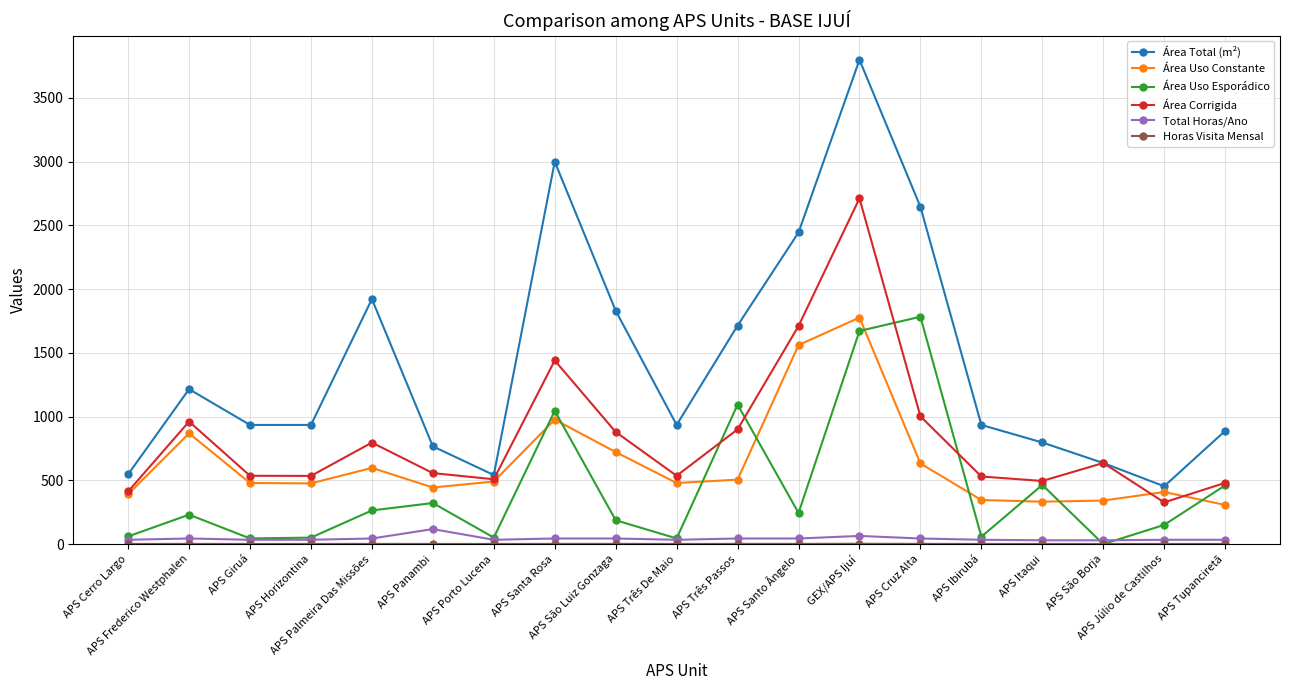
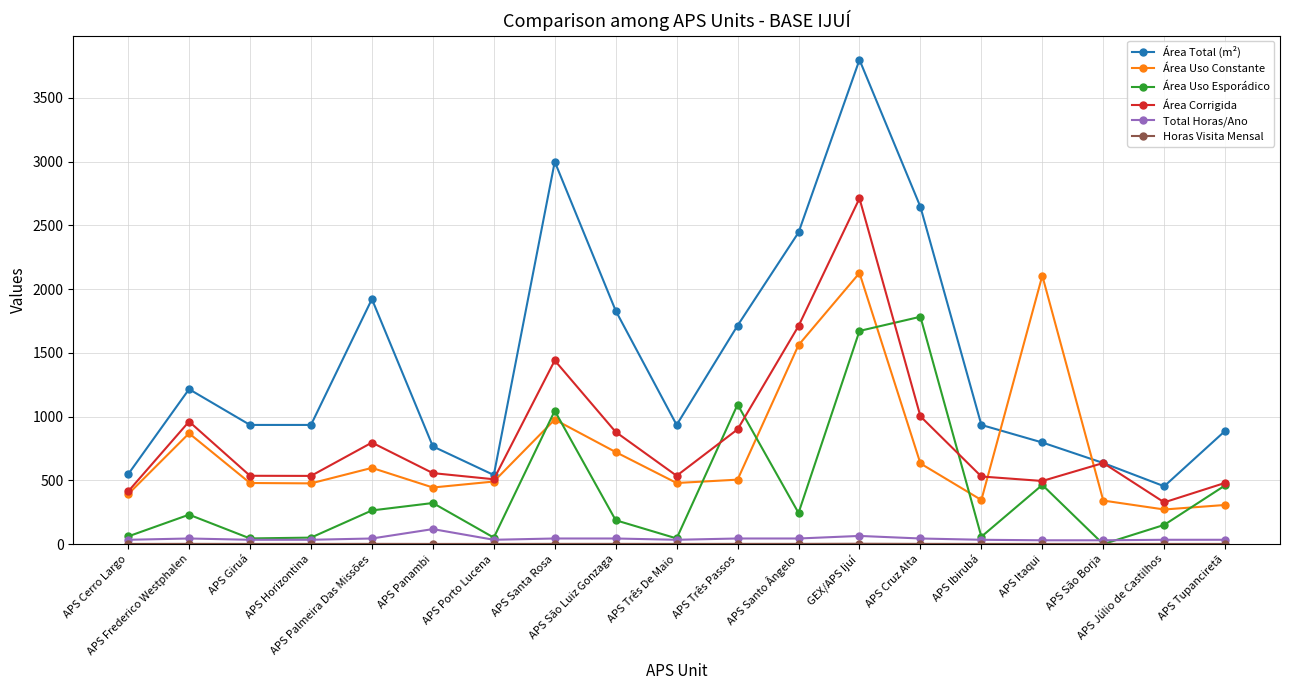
  {
    "Área Total (m²)": {
      "APS Cerro Largo": 550,
      "APS Frederico Westphalen": 1220,
      "APS Giruá": 930,
      "APS Horizontina": 930,
      "APS Palmeira Das Missões": 1920,
      "APS Panambi": 770,
      "APS Porto Lucena": 540,
      "APS Santa Rosa": 3000,
      "APS São Luiz Gonzaga": 1830,
      "APS Três De Maio": 930,
      "APS Três Passos": 1710,
      "APS Santo Ângelo": 2440,
      "GEX/APS Ijuí": 3800,
      "APS Cruz Alta": 2650,
      "APS Ibirubá": 930,
      "APS Itaqui": 800,
      "APS Júlio de Castilhos": 450,
      "APS Tupanciretã": 890
    },
    "Área Uso Constante": {
      "APS Cerro Largo": 390,
      "APS Frederico Westphalen": 870,
      "APS Giruá": 480,
      "APS Horizontina": 480,
      "APS Palmeira Das Missões": 600,
      "APS Panambi": 440,
      "APS Santa Rosa": 980,
      "APS São Luiz Gonzaga": 720,
      "APS Três De Maio": 480,
      "APS Três Passos": 510,
      "APS Santo Ângelo": 1560,
-     "GEX/APS Ijuí": 1780,
+     "GEX/APS Ijuí": 2130,
      "APS Cruz Alta": 630,
      "APS Ibirubá": 350,
-     "APS Itaqui": 330,
+     "APS Itaqui": 2110,
      "APS São Borja": 340,
-     "APS Júlio de Castilhos": 410,
+     "APS Júlio de Castilhos": 270,
      "APS Tupanciretã": 310
    },
    "Área Uso Esporádico": {
      "APS Cerro Largo": 60,
      "APS Frederico Westphalen": 230,
      "APS Palmeira Das Missões": 260,
      "APS Panambi": 320,
      "APS Santa Rosa": 1050,
      "APS São Luiz Gonzaga": 190,
      "APS Três Passos": 1090,
      "APS Santo Ângelo": 240,
      "GEX/APS Ijuí": 1670,
      "APS Cruz Alta": 1780,
      "APS Ibirubá": 60,
      "APS Itaqui": 460,
      "APS Júlio de Castilhos": 150
    },
    "Área Corrigida": {
      "APS Cerro Largo": 410,
      "APS Frederico Westphalen": 960,
      "APS Giruá": 540,
      "APS Horizontina": 540,
      "APS Palmeira Das Missões": 800,
      "APS Panambi": 560,
      "APS Santa Rosa": 1440,
      "APS São Luiz Gonzaga": 880,
      "APS Três De Maio": 540,
      "APS Três Passos": 900,
      "APS Santo Ângelo": 1710,
      "GEX/APS Ijuí": 2710,
      "APS Cruz Alta": 1000,
      "APS Ibirubá": 530,
      "APS Itaqui": 500,
      "APS Júlio de Castilhos": 330
    },
    "Total Horas/Ano": {
      "APS Cerro Largo": 30,
      "APS Frederico Westphalen": 40,
      "APS Palmeira Das Missões": 40,
      "APS Panambi": 120,
      "APS Santa Rosa": 40,
      "APS São Luiz Gonzaga": 40,
      "APS Três Passos": 40,
      "APS Santo Ângelo": 40,
      "GEX/APS Ijuí": 60,
      "APS Cruz Alta": 40,
      "APS Ibirubá": 30,
      "APS Itaqui": 30,
      "APS São Borja": 30,
      "APS Júlio de Castilhos": 30,
      "APS Tupanciretã": 30
    },
    "Horas Visita Mensal": {
      "APS Cerro Largo": 0,
      "APS Frederico Westphalen": 0,
      "APS Giruá": 0,
      "APS Horizontina": 0,
      "APS Palmeira Das Missões": 0,
      "APS Panambi": 0,
      "APS Porto Lucena": 0,
      "APS Santa Rosa": 0,
      "APS São Luiz Gonzaga": 0,
      "APS Três De Maio": 0,
      "APS Três Passos": 0,
      "APS Santo Ângelo": 0,
      "GEX/APS Ijuí": 0,
      "APS Cruz Alta": 0,
      "APS Ibirubá": 0,
      "APS Itaqui": 0,
      "APS Júlio de Castilhos": 0,
      "APS Tupanciretã": 0
    }
  }
